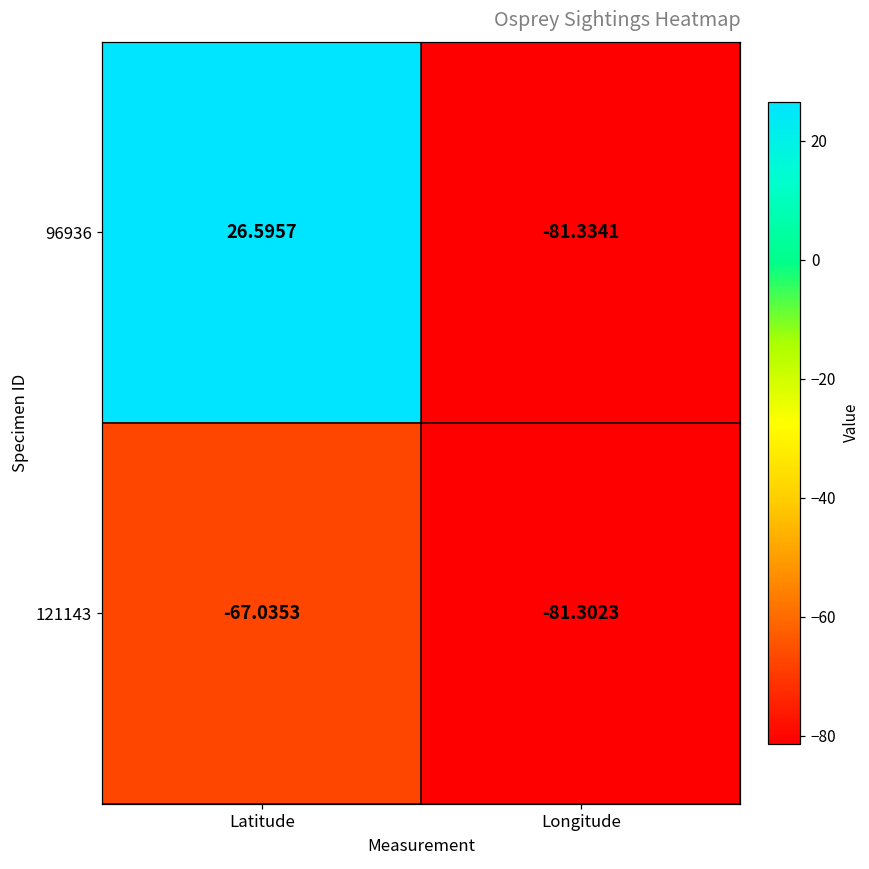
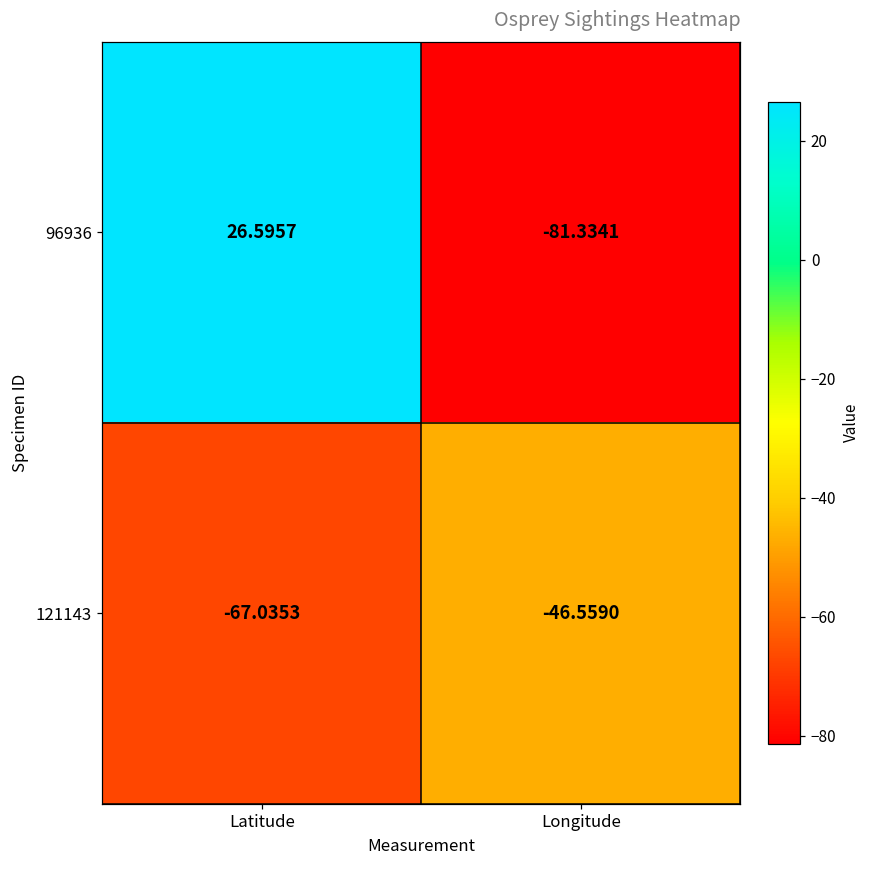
  {
    "96936": {
      "Latitude": 26.5957,
      "Longitude": -81.3341
    },
    "121143": {
      "Latitude": -67.0353,
-     "Longitude": -81.3023
+     "Longitude": -46.5590
    }
  }
